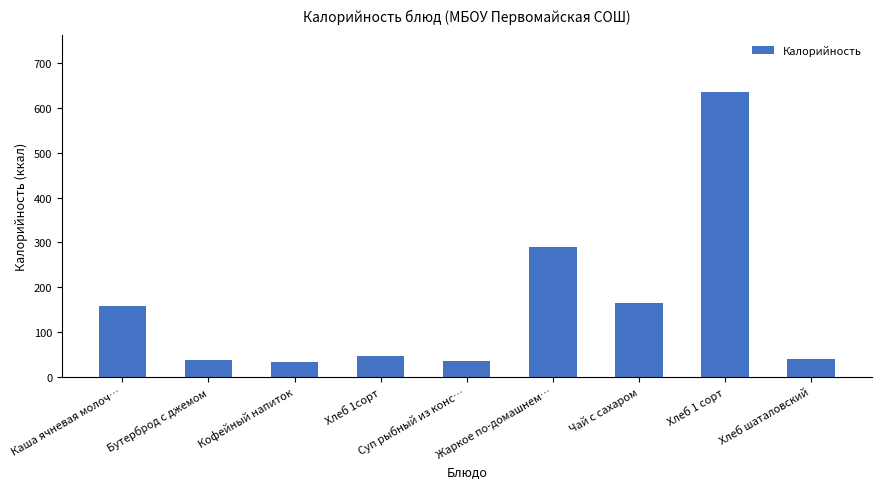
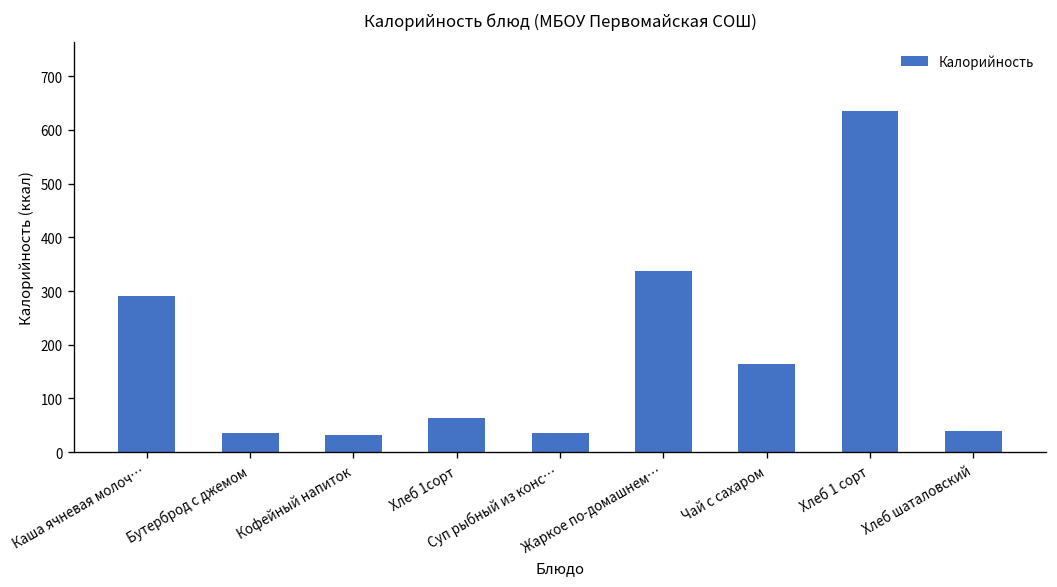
  {
-   "Каша ячневая молоч…": 160,
+   "Каша ячневая молоч…": 290,
    "Бутерброд с джемом": 40,
    "Кофейный напиток": 30,
-   "Хлеб 1сорт": 50,
+   "Хлеб 1сорт": 60,
    "Суп рыбный из конс…": 40,
-   "Жаркое по-домашнем…": 290,
+   "Жаркое по-домашнем…": 340,
    "Чай с сахаром": 160,
    "Хлеб 1 сорт": 640,
    "Хлеб шаталовский": 40
  }
